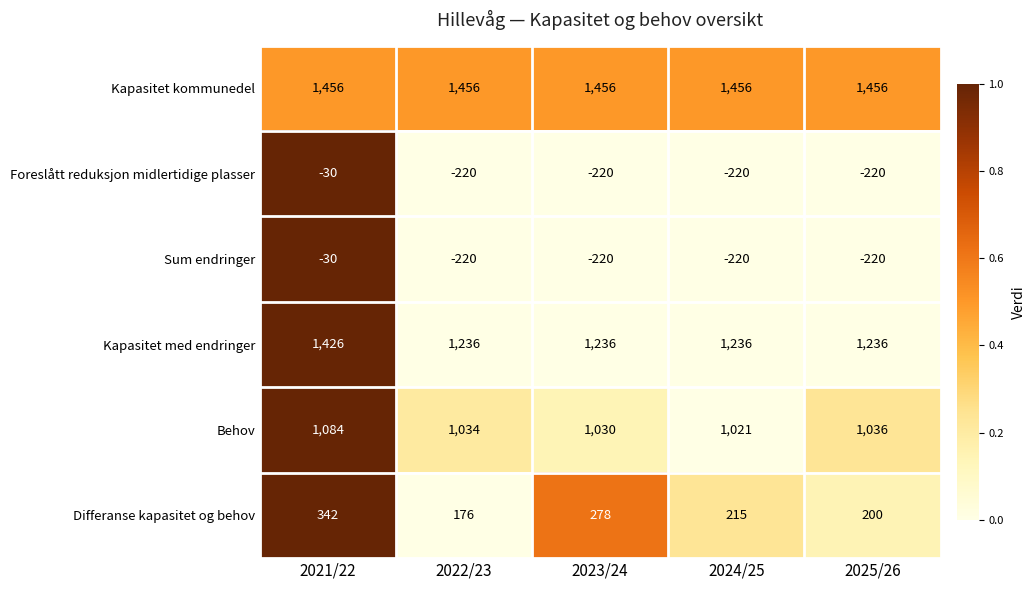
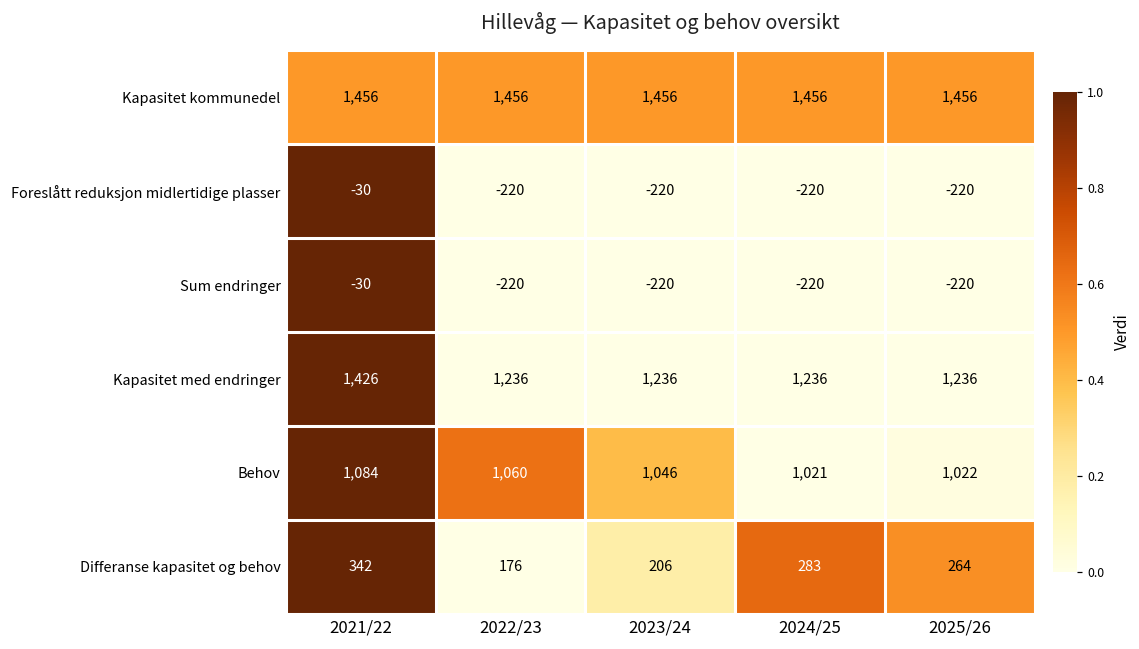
  {
    "Kapasitet kommunedel": {
      "2021/22": "1,456",
      "2022/23": "1,456",
      "2023/24": "1,456",
      "2024/25": "1,456",
      "2025/26": "1,456"
    },
    "Foreslått reduksjon midlertidige plasser": {
      "2021/22": "-30",
      "2022/23": "-220",
      "2023/24": "-220",
      "2024/25": "-220",
      "2025/26": "-220"
    },
    "Sum endringer": {
      "2021/22": "-30",
      "2022/23": "-220",
      "2023/24": "-220",
      "2024/25": "-220",
      "2025/26": "-220"
    },
    "Kapasitet med endringer": {
      "2021/22": "1,426",
      "2022/23": "1,236",
      "2023/24": "1,236",
      "2024/25": "1,236",
      "2025/26": "1,236"
    },
    "Behov": {
      "2021/22": "1,084",
-     "2022/23": "1,034",
-     "2023/24": "1,030",
+     "2022/23": "1,060",
+     "2023/24": "1,046",
      "2024/25": "1,021",
-     "2025/26": "1,036"
+     "2025/26": "1,022"
    },
    "Differanse kapasitet og behov": {
      "2021/22": "342",
      "2022/23": "176",
-     "2023/24": "278",
-     "2024/25": "215",
-     "2025/26": "200"
+     "2023/24": "206",
+     "2024/25": "283",
+     "2025/26": "264"
    }
  }
